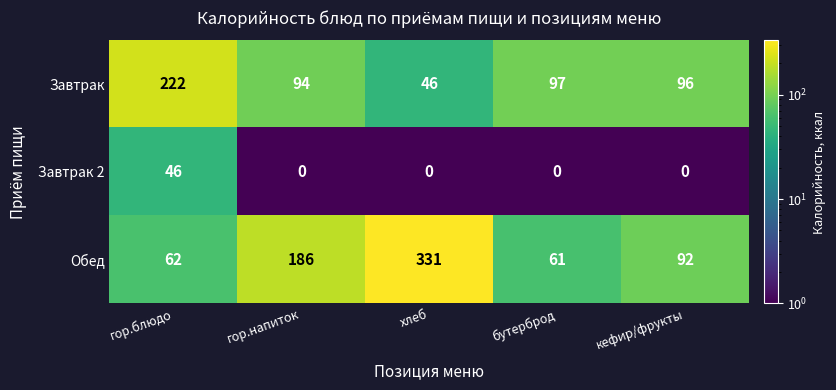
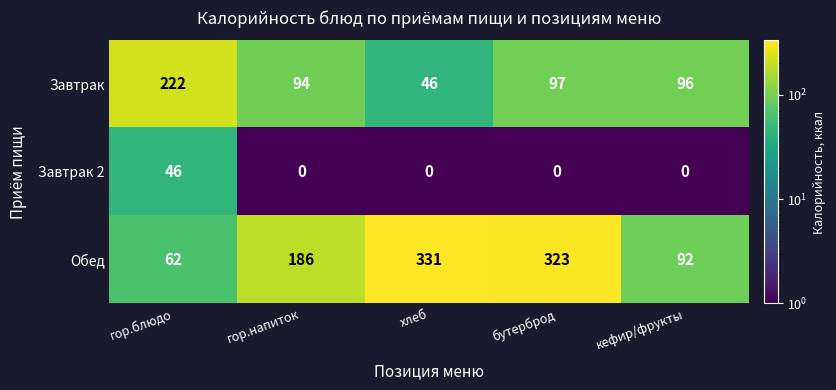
  {
    "Завтрак": {
      "гор.блюдо": 222,
      "гор.напиток": 94,
      "хлеб": 46,
      "бутерброд": 97,
      "кефир/фрукты": 96
    },
    "Завтрак 2": {
      "гор.блюдо": 46,
      "гор.напиток": 0,
      "хлеб": 0,
      "бутерброд": 0,
      "кефир/фрукты": 0
    },
    "Обед": {
      "гор.блюдо": 62,
      "гор.напиток": 186,
      "хлеб": 331,
-     "бутерброд": 61,
+     "бутерброд": 323,
      "кефир/фрукты": 92
    }
  }
